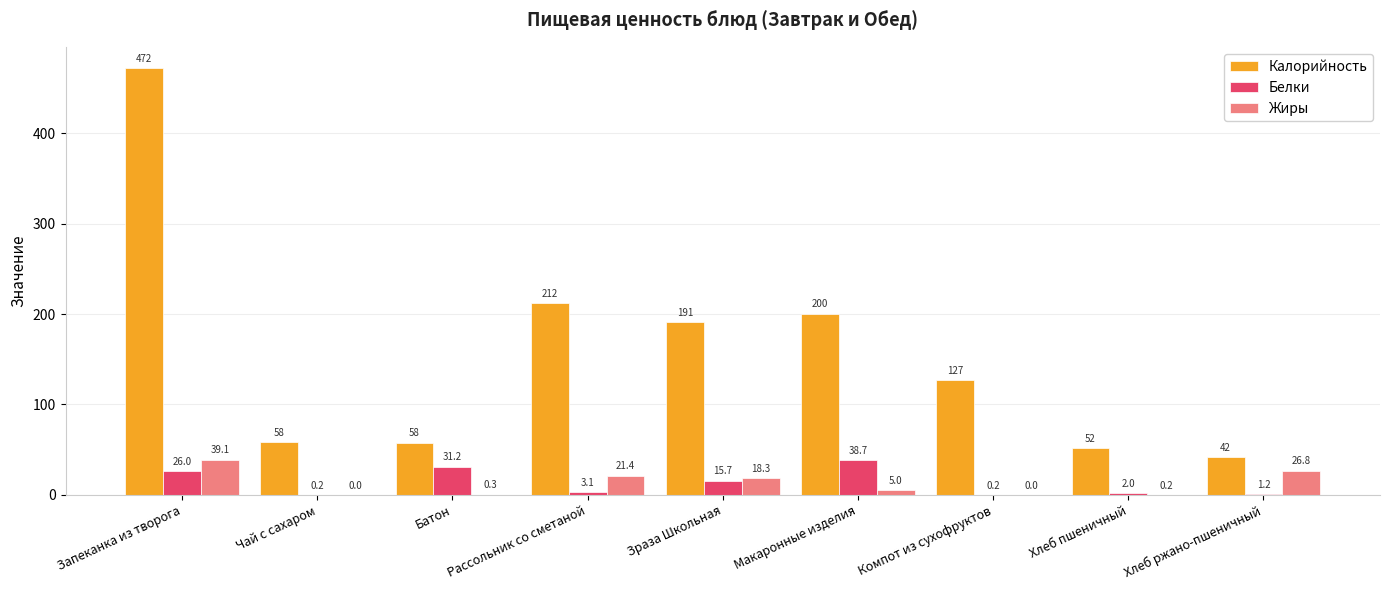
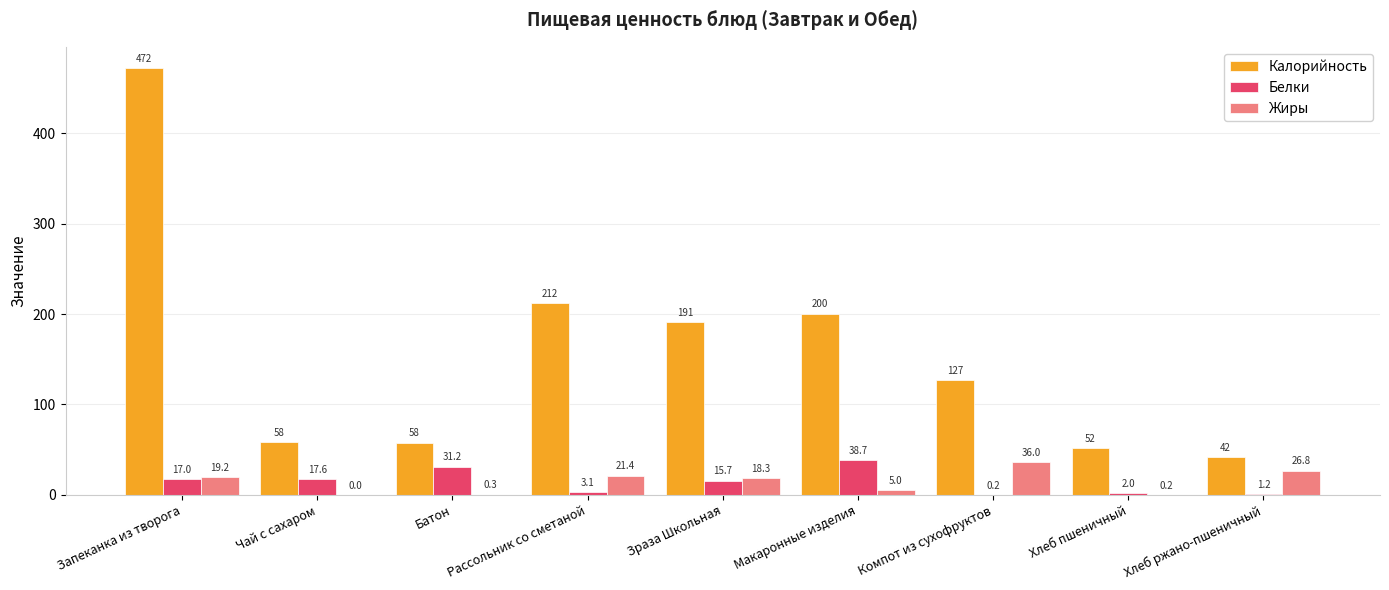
  {
    "Калорийность": {
      "Запеканка из творога": 472,
      "Чай с сахаром": 58,
      "Батон": 58,
      "Рассольник со сметаной": 212,
      "Зраза Школьная": 191,
      "Макаронные изделия": 200,
      "Компот из сухофруктов": 127,
      "Хлеб пшеничный": 52,
      "Хлеб ржано-пшеничный": 42
    },
    "Белки": {
-     "Запеканка из творога": 26.0,
-     "Чай с сахаром": 0.2,
+     "Запеканка из творога": 17.0,
+     "Чай с сахаром": 17.6,
      "Батон": 31.2,
      "Рассольник со сметаной": 3.1,
      "Зраза Школьная": 15.7,
      "Макаронные изделия": 38.7,
      "Компот из сухофруктов": 0.2,
      "Хлеб пшеничный": 2.0,
      "Хлеб ржано-пшеничный": 1.2
    },
    "Жиры": {
-     "Запеканка из творога": 39.1,
+     "Запеканка из творога": 19.2,
      "Чай с сахаром": 0.0,
      "Батон": 0.3,
      "Рассольник со сметаной": 21.4,
      "Зраза Школьная": 18.3,
      "Макаронные изделия": 5.0,
-     "Компот из сухофруктов": 0.0,
+     "Компот из сухофруктов": 36.0,
      "Хлеб пшеничный": 0.2,
      "Хлеб ржано-пшеничный": 26.8
    }
  }
